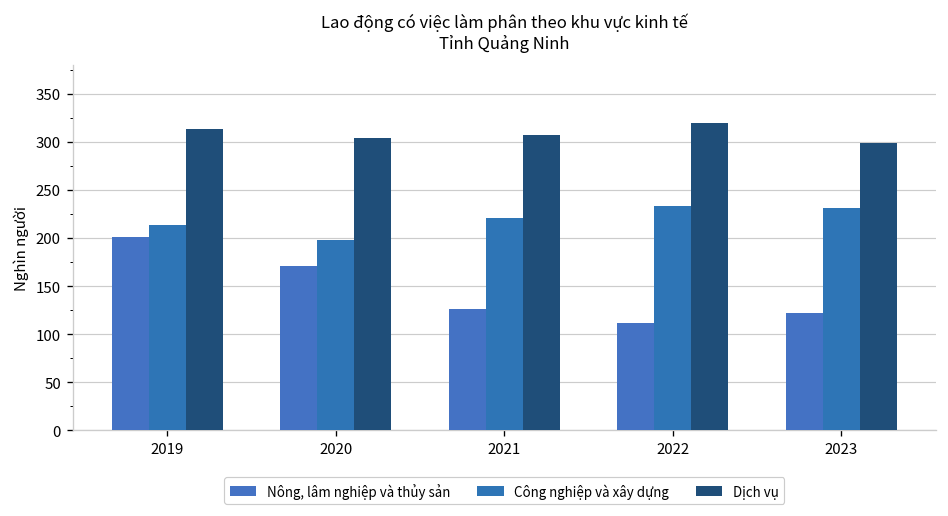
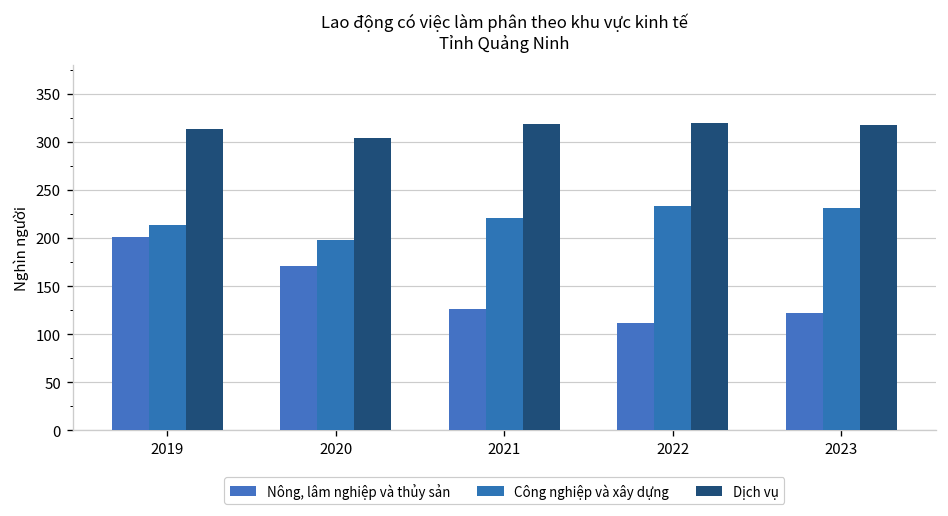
  {
    "Dịch vụ": {
      "2019": 310,
      "2020": 300,
-     "2021": 310,
+     "2021": 320,
      "2022": 320,
-     "2023": 300
+     "2023": 320
    }
  }
